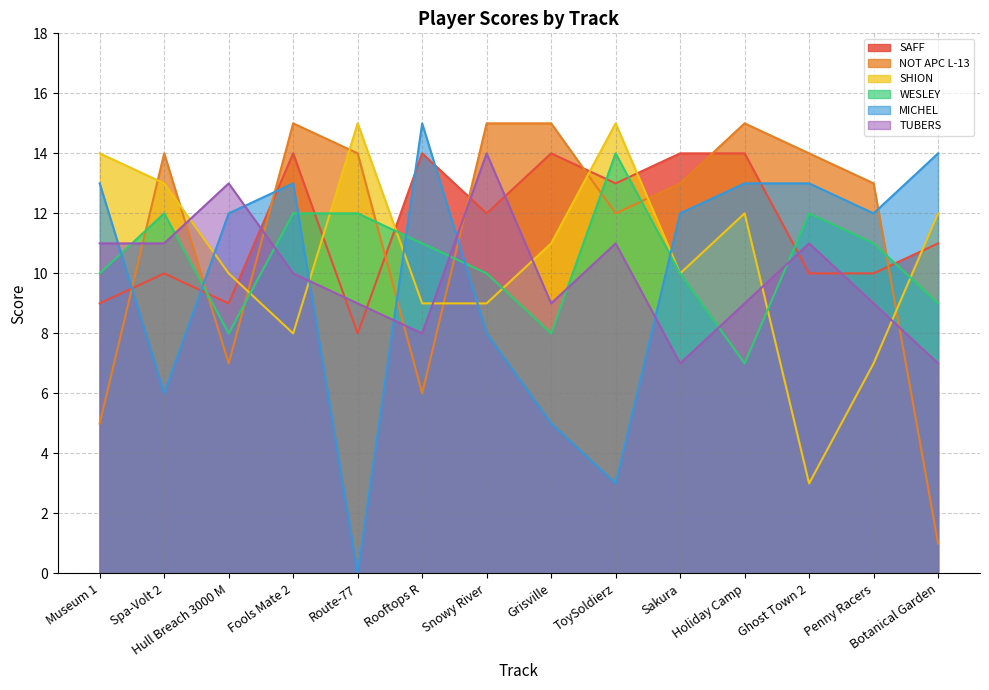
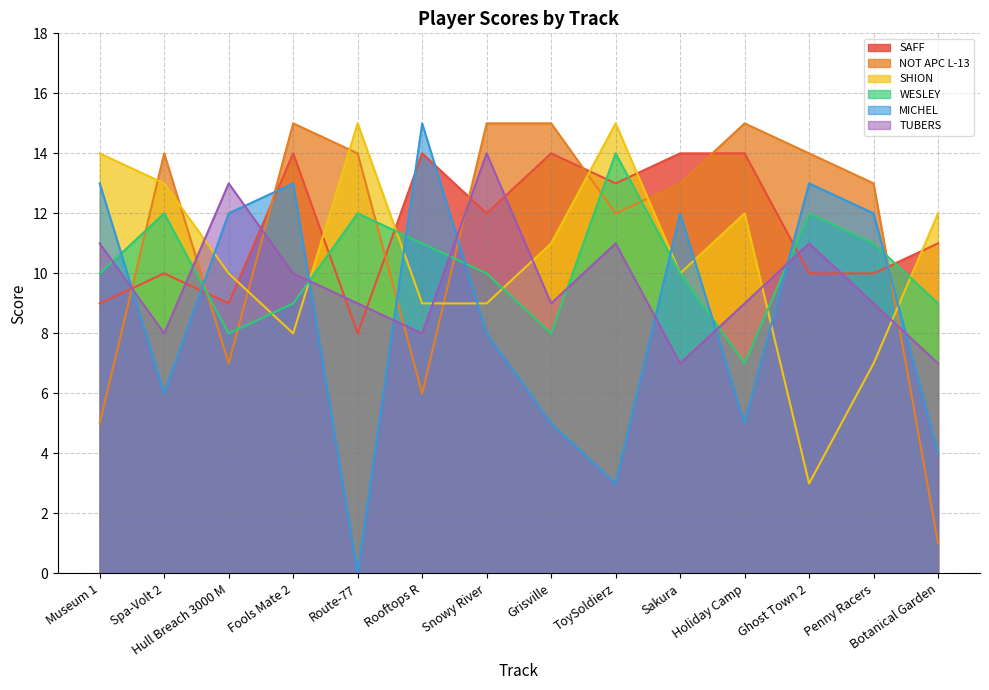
  {
    "SHION": {
      "Museum 1": 14,
      "Spa-Volt 2": 13,
      "Hull Breach 3000 M": 10,
      "Fools Mate 2": 8,
      "Route-77": 15,
      "Rooftops R": 9,
      "Snowy River": 9,
      "Grisville": 11,
      "ToySoldierz": 15,
      "Holiday Camp": 12,
      "Ghost Town 2": 3,
      "Penny Racers": 7,
      "Botanical Garden": 12
    },
    "WESLEY": {
      "Museum 1": 10,
      "Spa-Volt 2": 12,
      "Hull Breach 3000 M": 8,
-     "Fools Mate 2": 12,
+     "Fools Mate 2": 9,
      "Route-77": 12,
      "Rooftops R": 11,
      "Snowy River": 10,
      "Grisville": 8,
      "ToySoldierz": 14,
      "Holiday Camp": 7,
      "Ghost Town 2": 12,
      "Penny Racers": 11,
      "Botanical Garden": 9
    },
    "MICHEL": {
      "Museum 1": 13,
      "Spa-Volt 2": 6,
      "Hull Breach 3000 M": 12,
      "Fools Mate 2": 13,
      "Route-77": 0,
      "Rooftops R": 15,
      "Snowy River": 8,
      "Grisville": 5,
      "ToySoldierz": 3,
      "Sakura": 12,
-     "Holiday Camp": 13,
+     "Holiday Camp": 5,
      "Ghost Town 2": 13,
      "Penny Racers": 12,
-     "Botanical Garden": 14
+     "Botanical Garden": 4
    },
    "TUBERS": {
      "Museum 1": 11,
-     "Spa-Volt 2": 11,
+     "Spa-Volt 2": 8,
      "Hull Breach 3000 M": 13,
      "Fools Mate 2": 10,
      "Route-77": 9,
      "Rooftops R": 8,
      "Snowy River": 14,
      "Grisville": 9,
      "ToySoldierz": 11,
      "Sakura": 7,
      "Holiday Camp": 9,
      "Ghost Town 2": 11,
      "Penny Racers": 9,
      "Botanical Garden": 7
    }
  }
